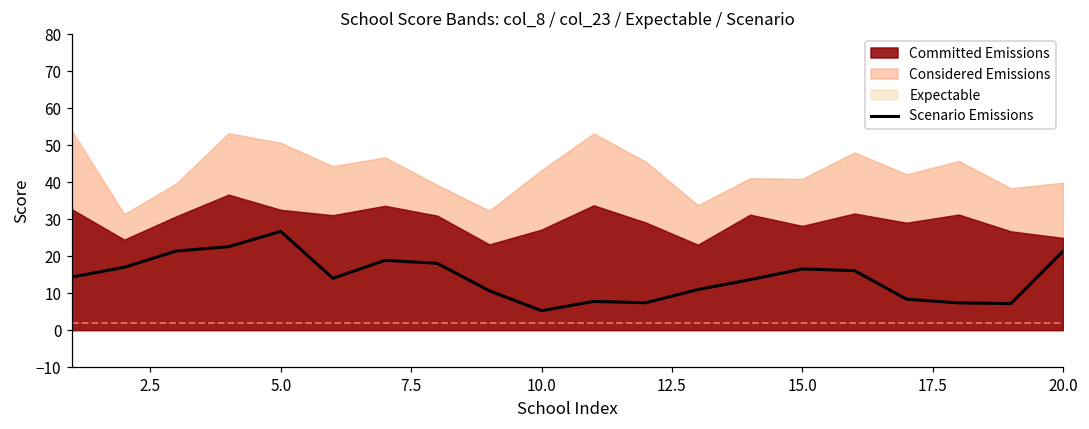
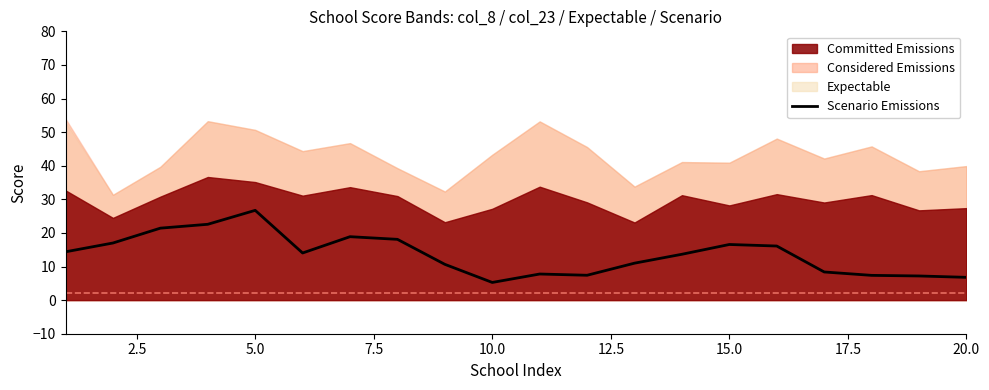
  {
    "Scenario Emissions": {
      "5.0": 27,
      "10.0": 5,
      "15.0": 17,
-     "20.0": 21
+     "20.0": 7
    },
    "Committed Emissions": {
-     "5.0": 33,
+     "5.0": 35,
      "10.0": 27,
      "15.0": 28,
-     "20.0": 25
+     "20.0": 27
    }
  }
